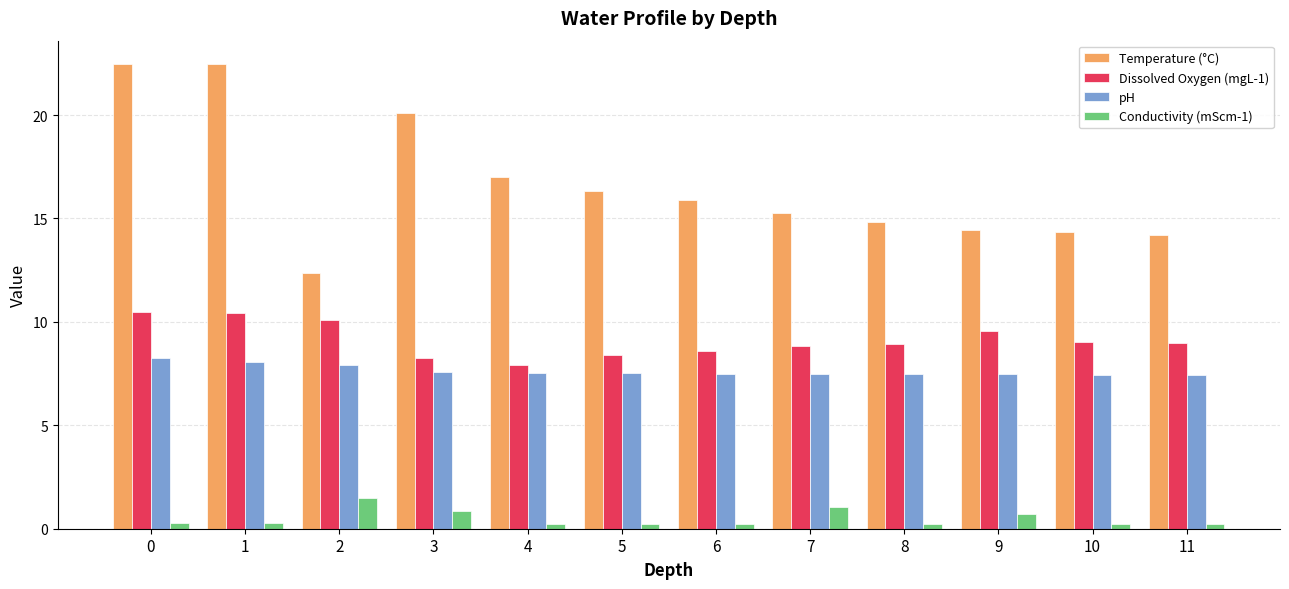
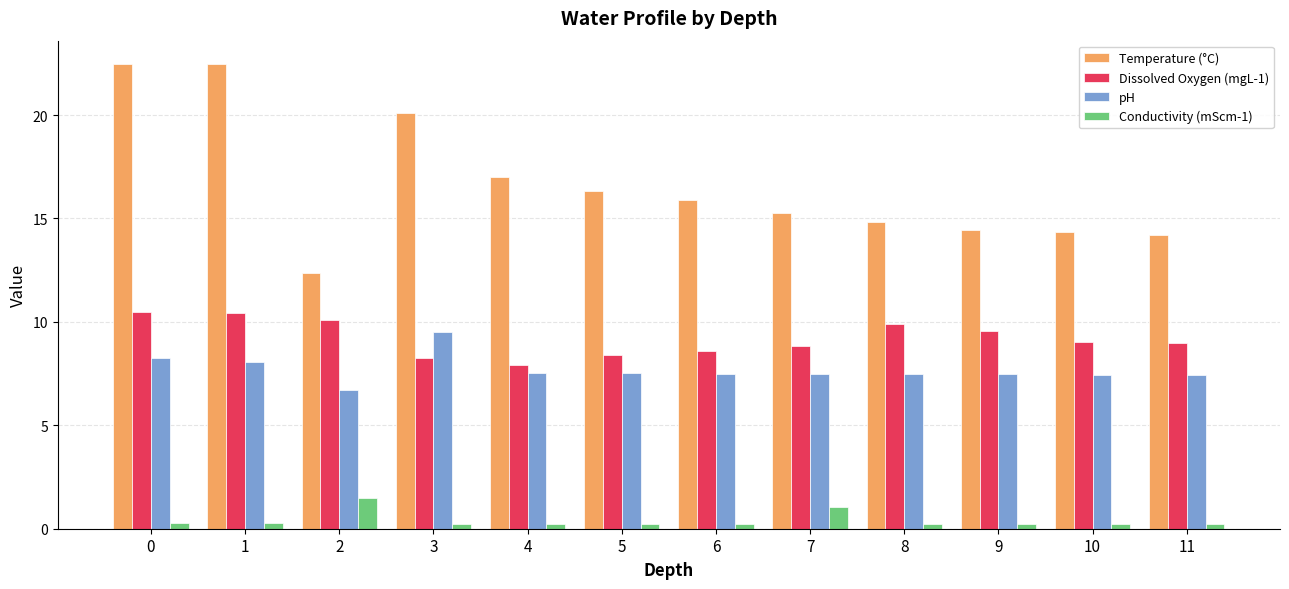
  {
    "Temperature (°C)": {
      "0": 22.5,
      "1": 22.5,
      "2": 12.4,
      "3": 20.1,
      "4": 17.0,
      "5": 16.3,
      "6": 15.9,
      "7": 15.3,
      "8": 14.8,
      "9": 14.5,
      "10": 14.3,
      "11": 14.2
    },
    "Dissolved Oxygen (mgL-1)": {
      "0": 10.5,
      "1": 10.4,
      "2": 10.1,
      "3": 8.3,
      "4": 7.9,
      "5": 8.4,
      "6": 8.6,
      "7": 8.8,
-     "8": 8.9,
+     "8": 9.9,
      "9": 9.5,
      "10": 9.0,
      "11": 9.0
    },
    "pH": {
      "0": 8.3,
      "1": 8.1,
-     "2": 7.9,
-     "3": 7.6,
+     "2": 6.7,
+     "3": 9.5,
      "4": 7.6,
      "5": 7.5,
      "6": 7.5,
      "7": 7.5,
      "8": 7.5,
      "9": 7.5,
      "10": 7.4,
      "11": 7.4
    },
    "Conductivity (mScm-1)": {
      "0": 0.3,
      "1": 0.3,
      "2": 1.5,
-     "3": 0.9,
+     "3": 0.3,
      "4": 0.2,
      "5": 0.2,
      "6": 0.3,
      "7": 1.0,
      "8": 0.2,
-     "9": 0.7,
+     "9": 0.2,
      "10": 0.2,
      "11": 0.2
    }
  }
